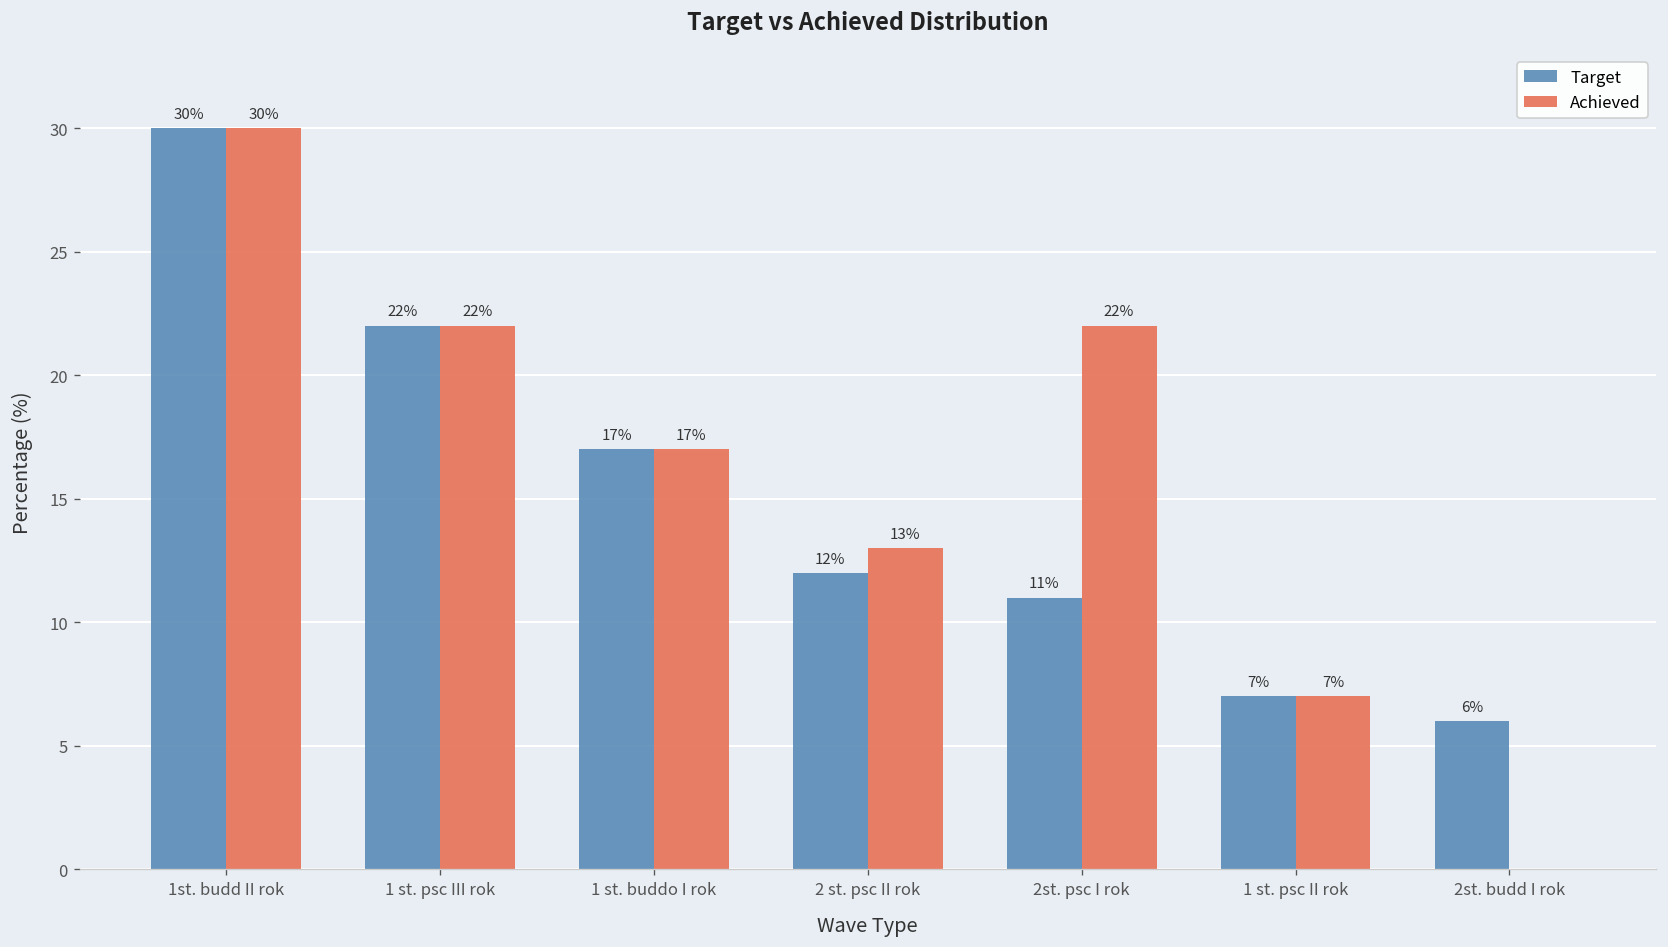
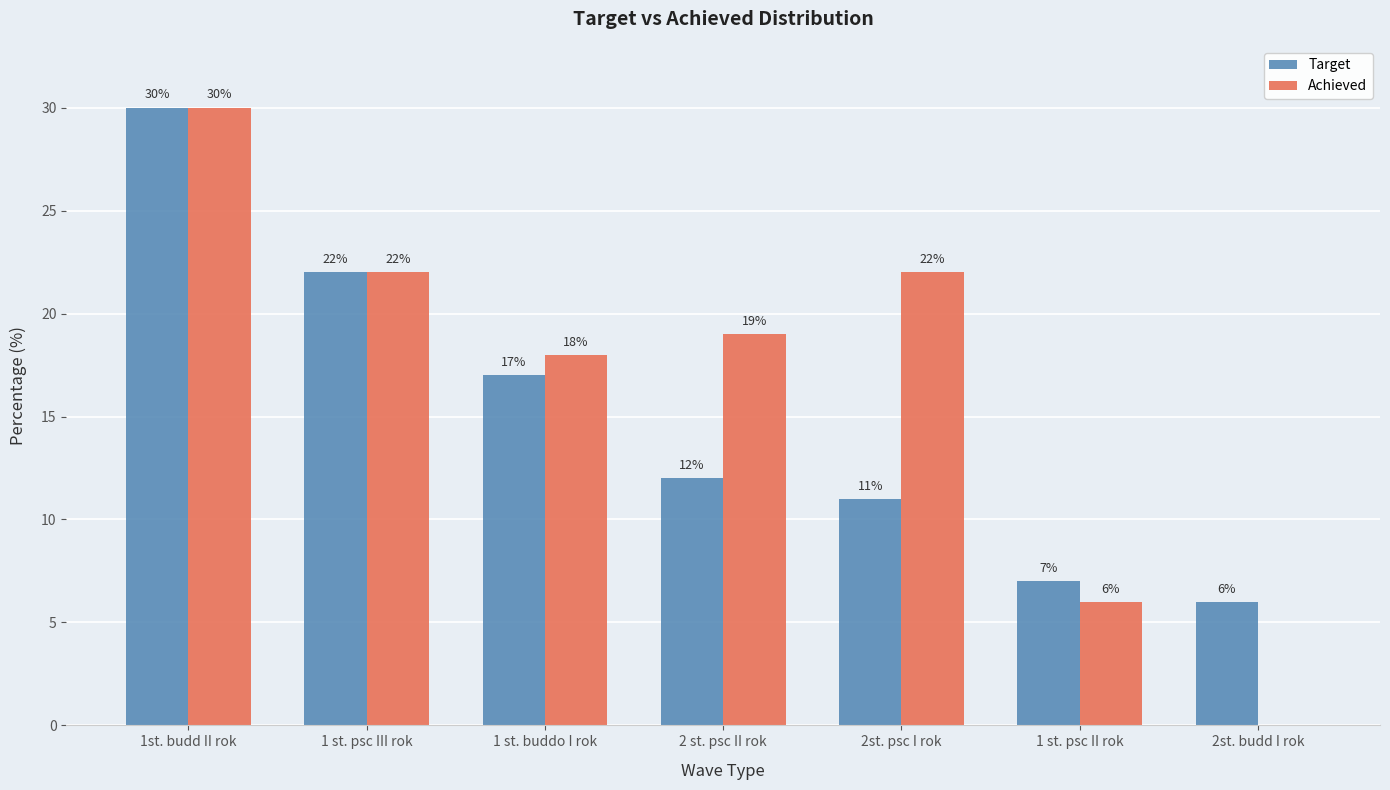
  {
    "Target": {
      "1st. budd II rok": "30%",
      "1 st. psc III rok": "22%",
      "1 st. buddo I rok": "17%",
      "2 st. psc II rok": "12%",
      "2st. psc I rok": "11%",
      "1 st. psc II rok": "7%",
      "2st. budd I rok": "6%"
    },
    "Achieved": {
      "1st. budd II rok": "30%",
      "1 st. psc III rok": "22%",
-     "1 st. buddo I rok": "17%",
-     "2 st. psc II rok": "13%",
+     "1 st. buddo I rok": "18%",
+     "2 st. psc II rok": "19%",
      "2st. psc I rok": "22%",
-     "1 st. psc II rok": "7%"
+     "1 st. psc II rok": "6%"
    }
  }
